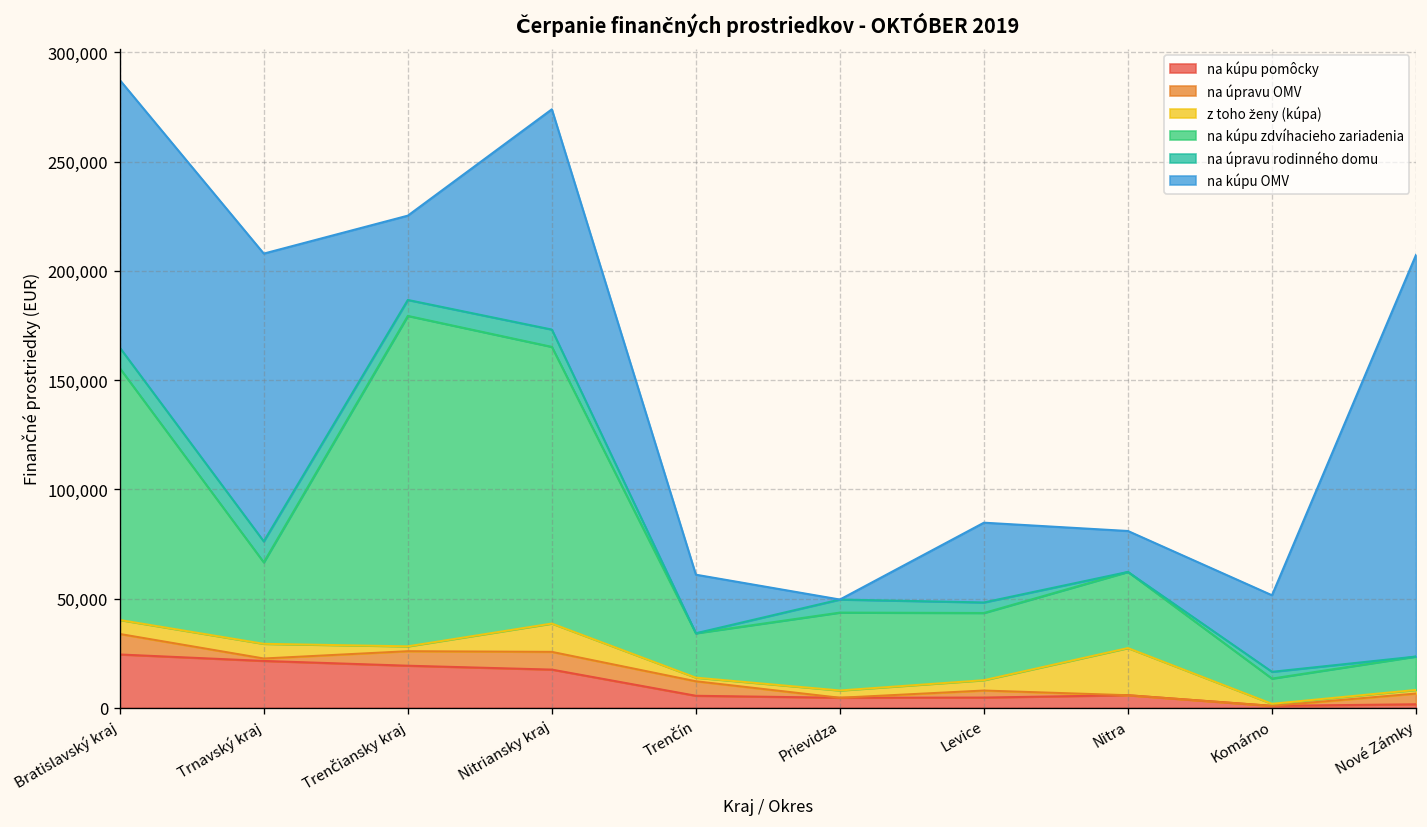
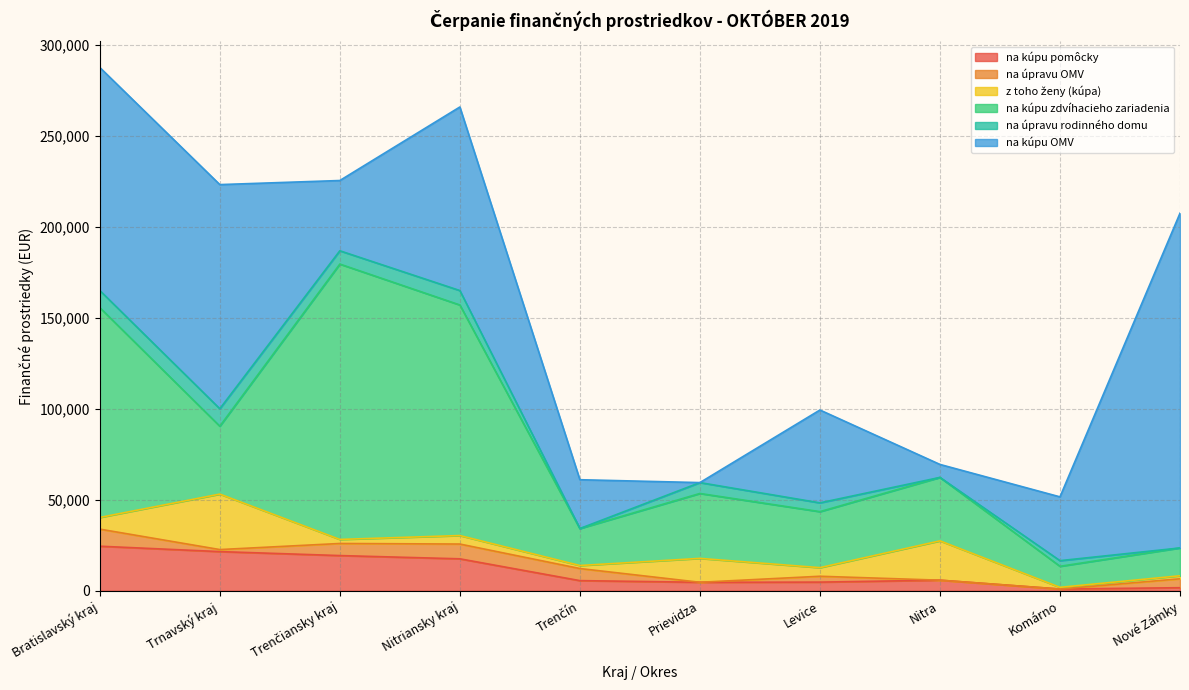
  {
    "z toho ženy (kúpa)": {
      "Bratislavský kraj": "6,000",
-     "Trnavský kraj": "7,000",
+     "Trnavský kraj": "30,000",
      "Trenčiansky kraj": "2,000",
-     "Nitriansky kraj": "13,000",
+     "Nitriansky kraj": "5,000",
      "Trenčín": "2,000",
-     "Prievidza": "3,000",
+     "Prievidza": "13,000",
      "Levice": "5,000",
      "Nitra": "22,000",
      "Nové Zámky": "2,000"
    },
    "na kúpu OMV": {
      "Bratislavský kraj": "122,000",
-     "Trnavský kraj": "132,000",
+     "Trnavský kraj": "123,000",
      "Trenčiansky kraj": "39,000",
      "Nitriansky kraj": "101,000",
      "Trenčín": "27,000",
-     "Levice": "37,000",
-     "Nitra": "19,000",
+     "Levice": "51,000",
+     "Nitra": "7,000",
      "Komárno": "35,000",
      "Nové Zámky": "184,000"
    }
  }
